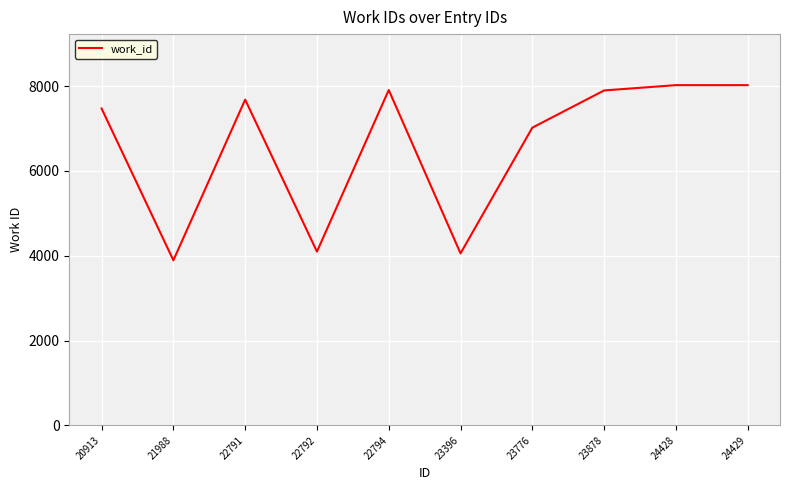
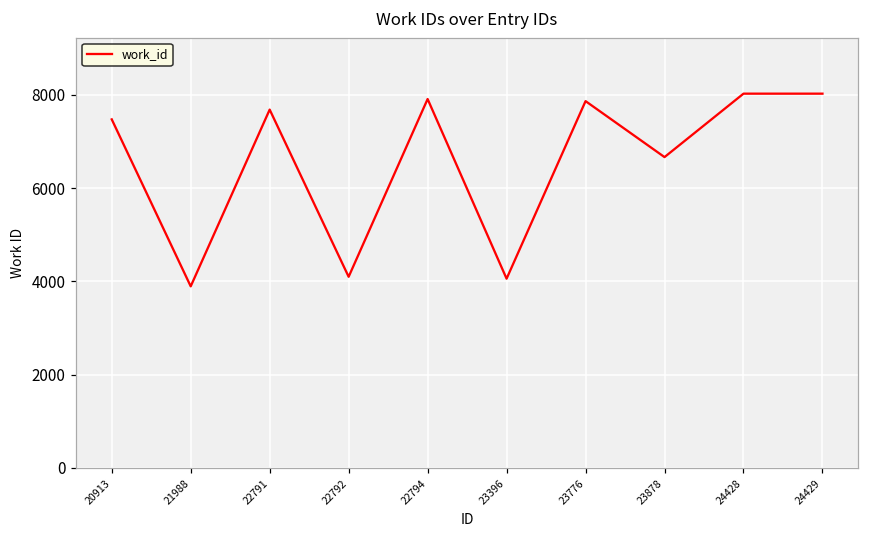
  {
    "20913": 7500,
    "21988": 3900,
    "22791": 7700,
    "22792": 4100,
    "22794": 7900,
    "23396": 4100,
-   "23776": 7000,
-   "23878": 7900,
+   "23776": 7900,
+   "23878": 6700,
    "24428": 8000,
    "24429": 8000
  }
